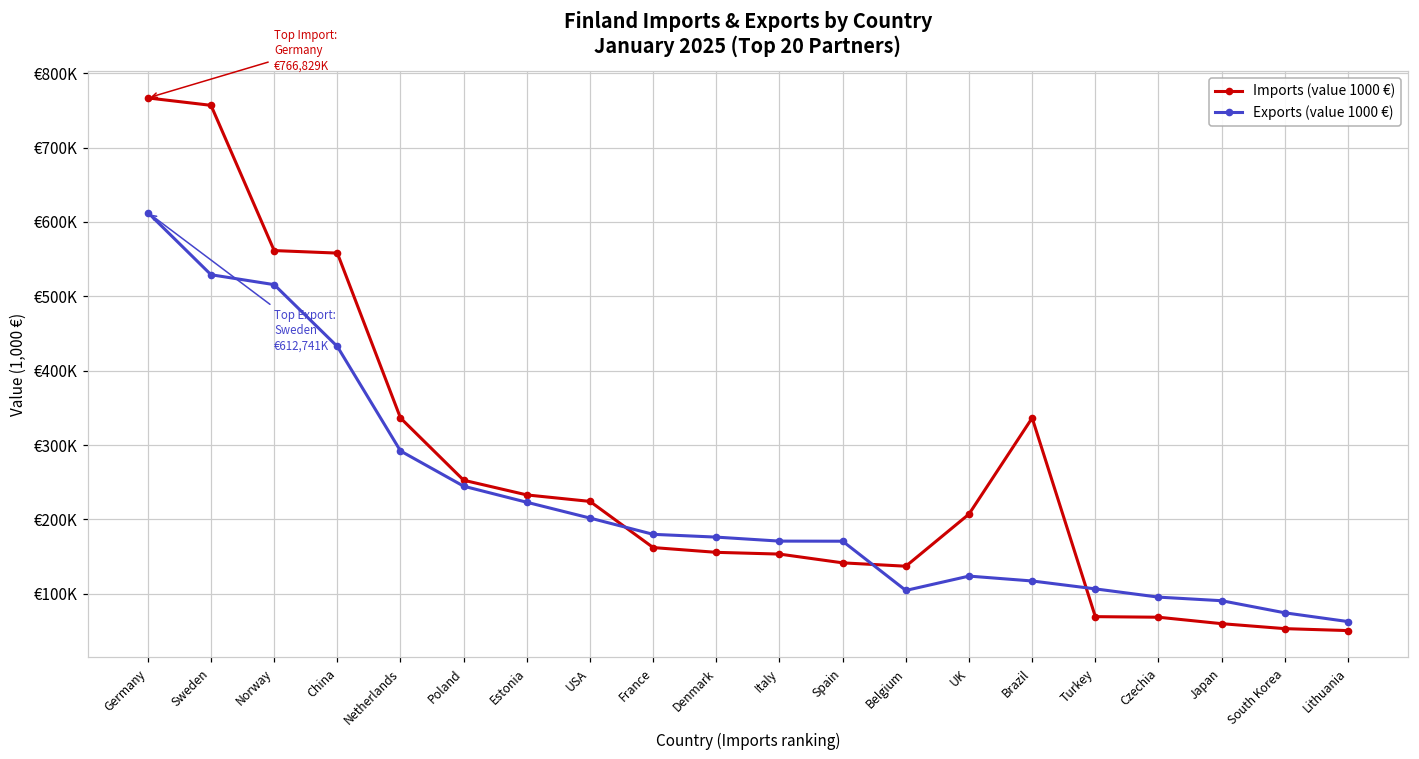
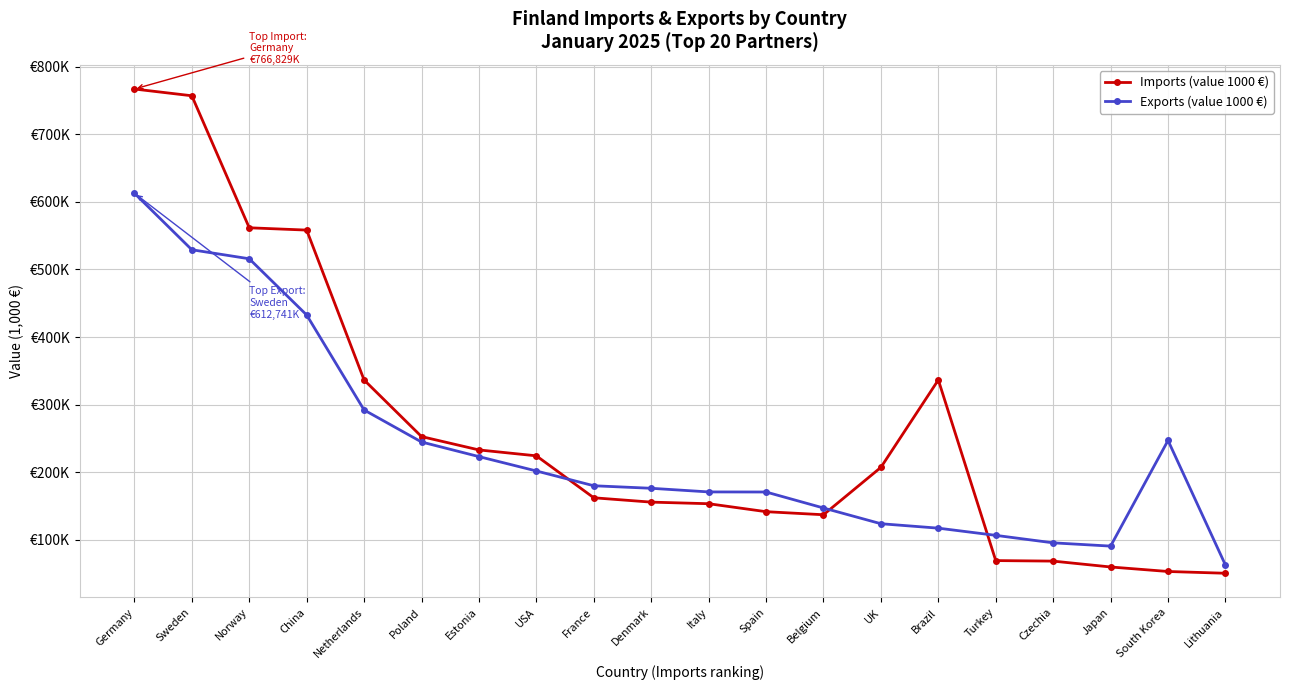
  {
    "Imports (value 1000 €)": {
      "Germany": "€766,829K"
    },
    "Exports (value 1000 €)": {
      "Germany": "€610000",
      "China": "€430000",
      "Netherlands": "€290000",
      "Poland": "€240000",
      "Estonia": "€220000",
      "USA": "€200000",
      "France": "€180000",
      "Denmark": "€180000",
      "Italy": "€170000",
      "Spain": "€170000",
-     "Belgium": "€100000",
+     "Belgium": "€150000",
      "UK": "€120000",
      "Brazil": "€120000",
      "Turkey": "€110000",
      "Czechia": "€100000",
      "Japan": "€90000",
-     "South Korea": "€70000",
+     "South Korea": "€250000",
      "Lithuania": "€60000"
    }
  }
